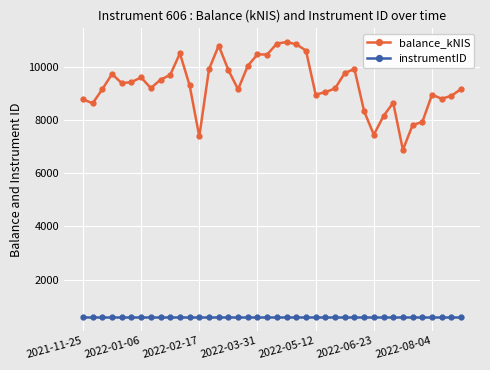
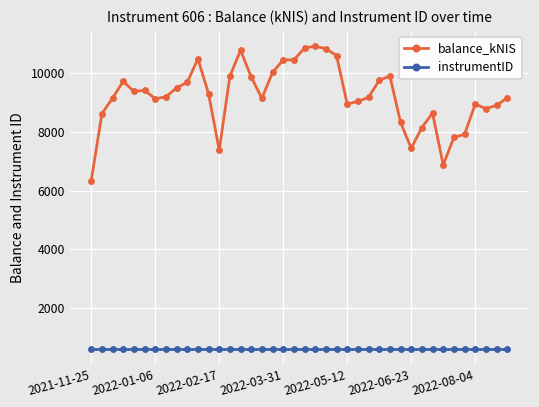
  {
    "balance_kNIS": {
-     "2021-11-25": 8800,
-     "2022-01-06": 9600,
+     "2021-11-25": 6300,
+     "2022-01-06": 9100,
      "2022-02-17": 7400,
      "2022-03-31": 10500,
      "2022-05-12": 9000,
      "2022-06-23": 7400,
      "2022-08-04": 8900
    },
    "instrumentID": {
      "2021-11-25": 600,
      "2022-01-06": 600,
      "2022-02-17": 600,
      "2022-03-31": 600,
      "2022-05-12": 600,
      "2022-06-23": 600,
      "2022-08-04": 600
    }
  }
